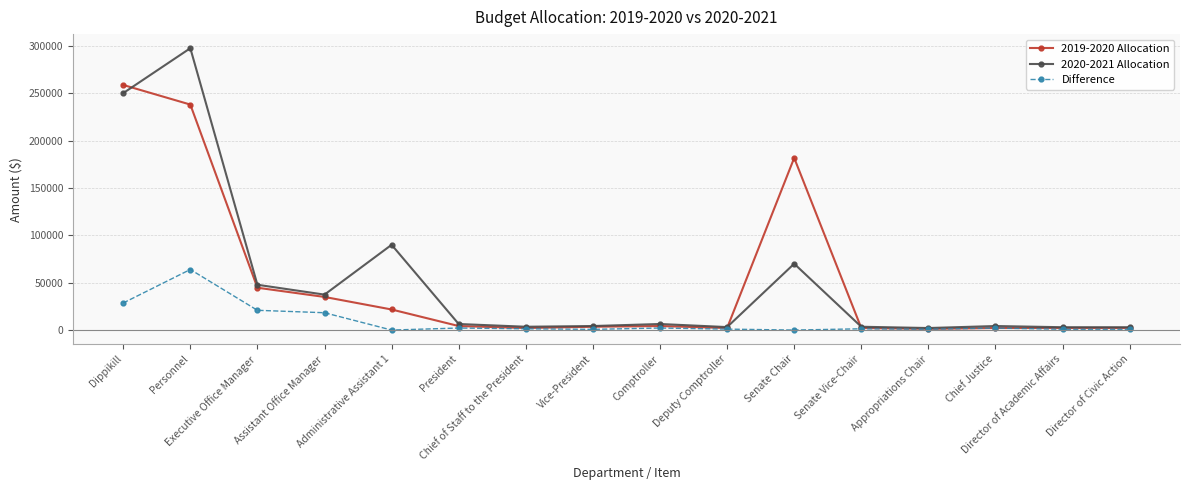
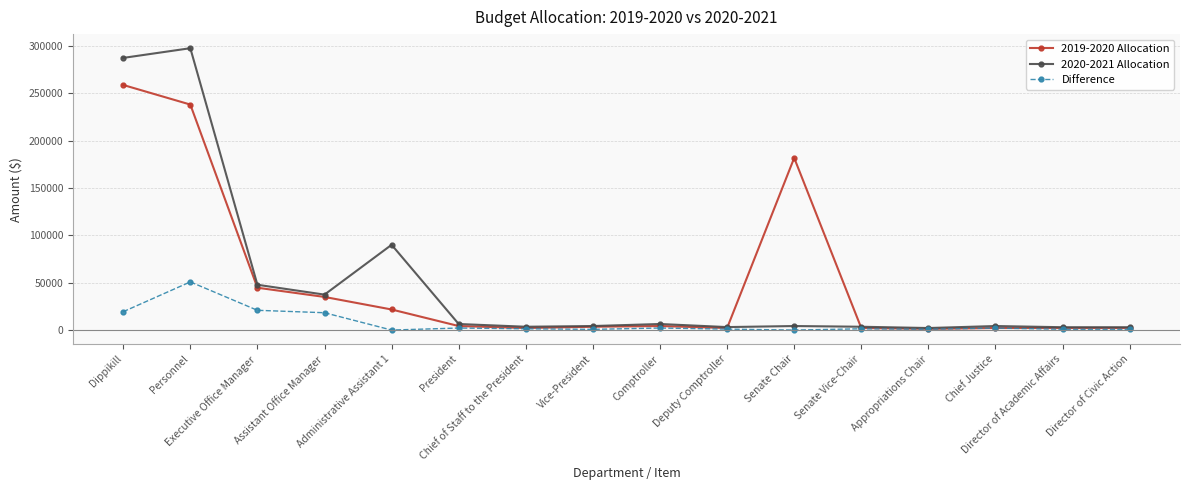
  {
    "2019-2020 Allocation": {
      "Dippikill": 260000,
      "Personnel": 240000,
      "Executive Office Manager": 40000,
      "Administrative Assistant 1": 20000,
      "Senate Chair": 180000
    },
    "2020-2021 Allocation": {
-     "Dippikill": 250000,
+     "Dippikill": 290000,
      "Personnel": 300000,
      "Executive Office Manager": 50000,
      "Administrative Assistant 1": 90000,
-     "Senate Chair": 70000
+     "Senate Chair": 0
    },
    "Difference": {
-     "Dippikill": 30000,
-     "Personnel": 60000,
+     "Dippikill": 20000,
+     "Personnel": 50000,
      "Executive Office Manager": 20000,
      "Assistant Office Manager": 20000,
      "Administrative Assistant 1": 0,
      "Vice-President": 0,
      "Senate Chair": 0
    }
  }
